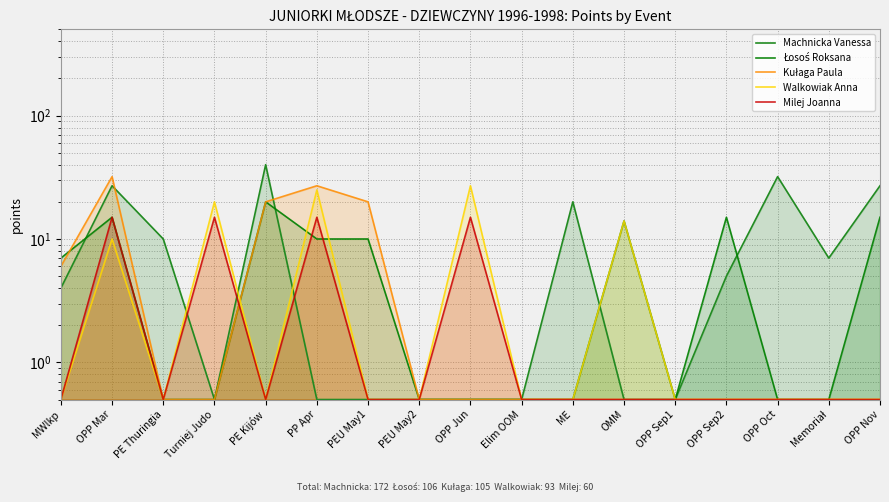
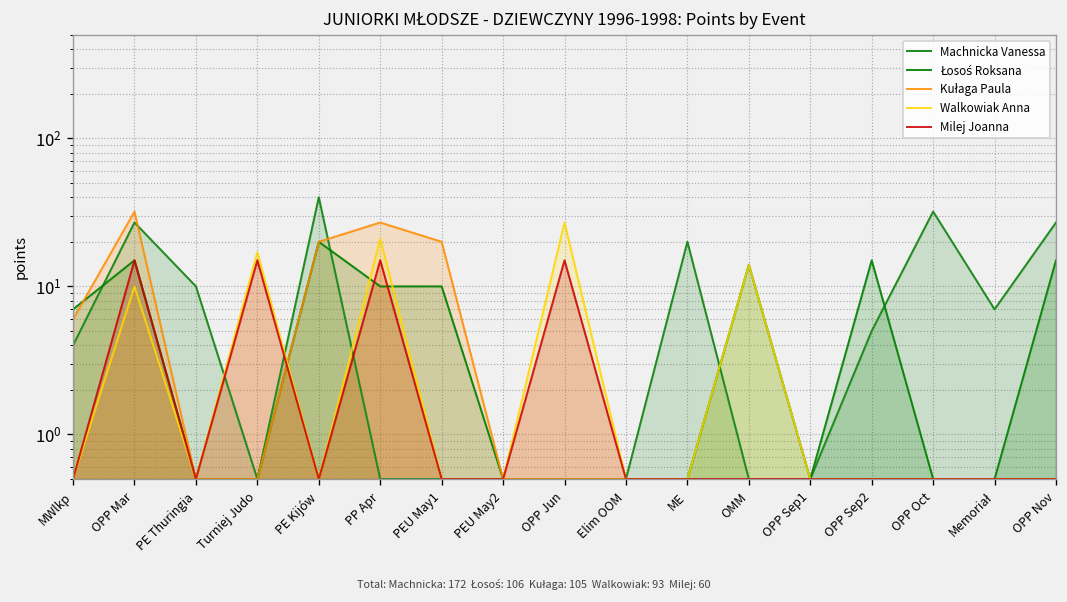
  {
    "Kułaga Paula": {
      "MWlkp": 6,
      "OPP Mar": 32,
      "PP Apr": 27,
      "PEU May1": 20
    },
    "Walkowiak Anna": {
      "OPP Mar": 10,
-     "Turniej Judo": 20,
-     "PP Apr": 25,
+     "Turniej Judo": 17,
+     "PP Apr": 21,
      "OPP Jun": 27
    },
    "Milej Joanna": {
      "Turniej Judo": 15,
      "PP Apr": 15,
      "OPP Jun": 15
    }
  }
